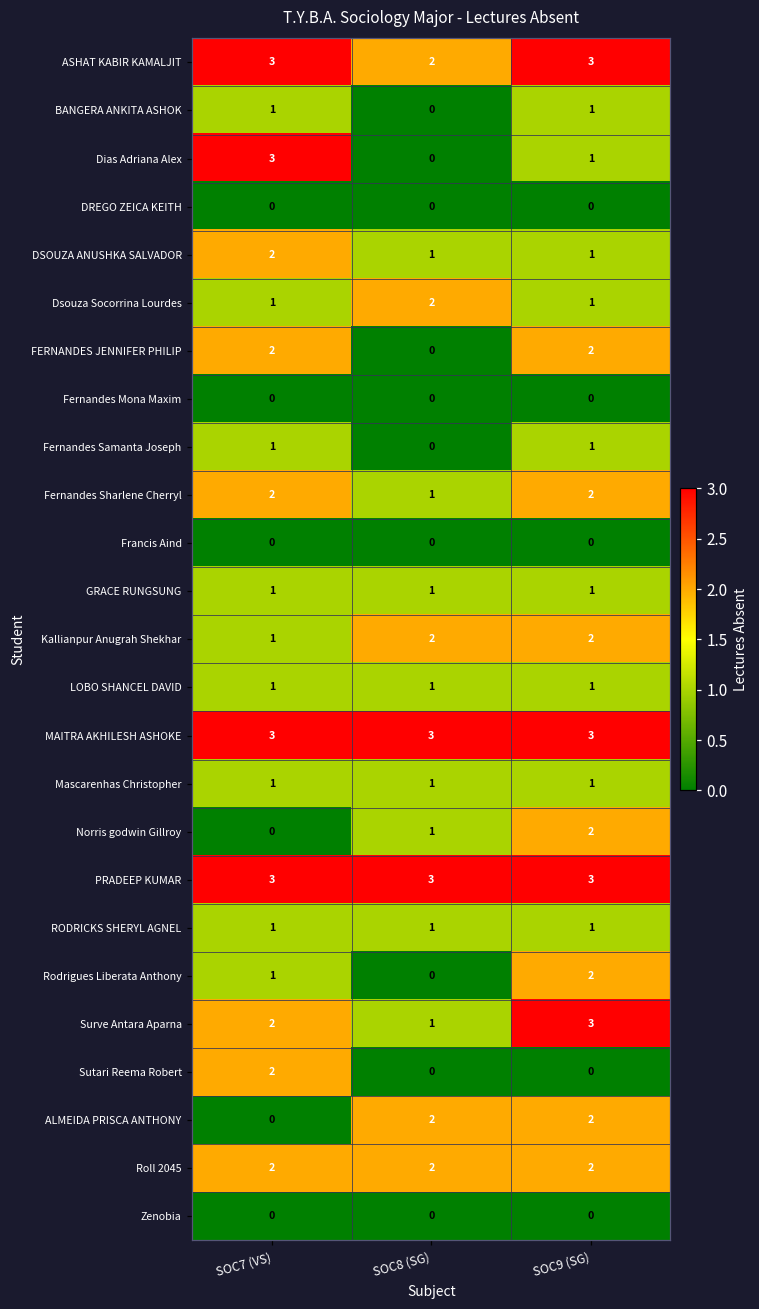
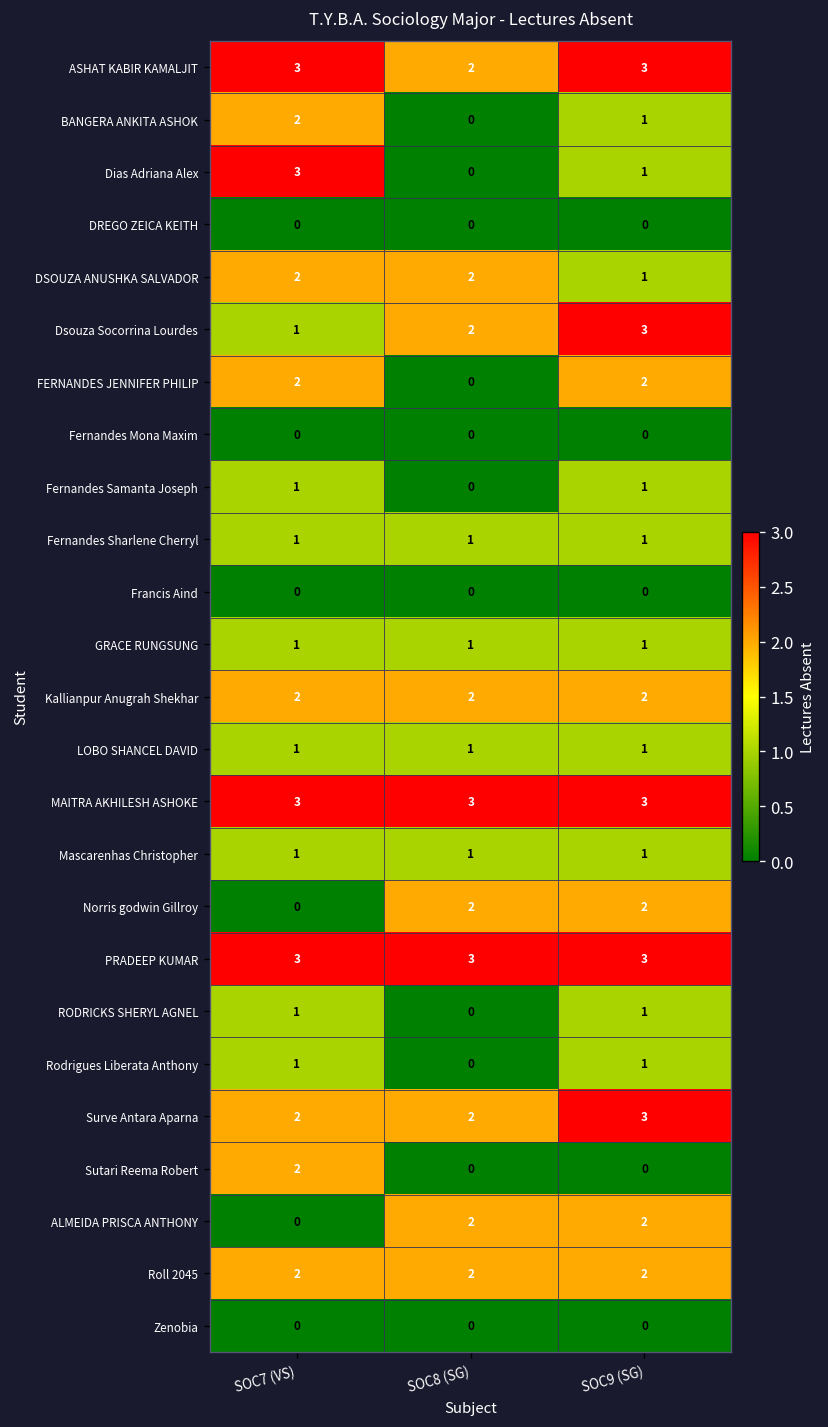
  {
    "ASHAT KABIR KAMALJIT": {
      "SOC7 (VS)": 3,
      "SOC8 (SG)": 2,
      "SOC9 (SG)": 3
    },
    "BANGERA ANKITA ASHOK": {
-     "SOC7 (VS)": 1,
+     "SOC7 (VS)": 2,
      "SOC8 (SG)": 0,
      "SOC9 (SG)": 1
    },
    "Dias Adriana Alex": {
      "SOC7 (VS)": 3,
      "SOC8 (SG)": 0,
      "SOC9 (SG)": 1
    },
    "DREGO ZEICA KEITH": {
      "SOC7 (VS)": 0,
      "SOC8 (SG)": 0,
      "SOC9 (SG)": 0
    },
    "DSOUZA ANUSHKA SALVADOR": {
      "SOC7 (VS)": 2,
-     "SOC8 (SG)": 1,
+     "SOC8 (SG)": 2,
      "SOC9 (SG)": 1
    },
    "Dsouza Socorrina Lourdes": {
      "SOC7 (VS)": 1,
      "SOC8 (SG)": 2,
-     "SOC9 (SG)": 1
+     "SOC9 (SG)": 3
    },
    "FERNANDES JENNIFER PHILIP": {
      "SOC7 (VS)": 2,
      "SOC8 (SG)": 0,
      "SOC9 (SG)": 2
    },
    "Fernandes Mona Maxim": {
      "SOC7 (VS)": 0,
      "SOC8 (SG)": 0,
      "SOC9 (SG)": 0
    },
    "Fernandes Samanta Joseph": {
      "SOC7 (VS)": 1,
      "SOC8 (SG)": 0,
      "SOC9 (SG)": 1
    },
    "Fernandes Sharlene Cherryl": {
-     "SOC7 (VS)": 2,
+     "SOC7 (VS)": 1,
      "SOC8 (SG)": 1,
-     "SOC9 (SG)": 2
+     "SOC9 (SG)": 1
    },
    "Francis Aind": {
      "SOC7 (VS)": 0,
      "SOC8 (SG)": 0,
      "SOC9 (SG)": 0
    },
    "GRACE RUNGSUNG": {
      "SOC7 (VS)": 1,
      "SOC8 (SG)": 1,
      "SOC9 (SG)": 1
    },
    "Kallianpur Anugrah Shekhar": {
-     "SOC7 (VS)": 1,
+     "SOC7 (VS)": 2,
      "SOC8 (SG)": 2,
      "SOC9 (SG)": 2
    },
    "LOBO SHANCEL DAVID": {
      "SOC7 (VS)": 1,
      "SOC8 (SG)": 1,
      "SOC9 (SG)": 1
    },
    "MAITRA AKHILESH ASHOKE": {
      "SOC7 (VS)": 3,
      "SOC8 (SG)": 3,
      "SOC9 (SG)": 3
    },
    "Mascarenhas Christopher": {
      "SOC7 (VS)": 1,
      "SOC8 (SG)": 1,
      "SOC9 (SG)": 1
    },
    "Norris godwin Gillroy": {
      "SOC7 (VS)": 0,
-     "SOC8 (SG)": 1,
+     "SOC8 (SG)": 2,
      "SOC9 (SG)": 2
    },
    "PRADEEP KUMAR": {
      "SOC7 (VS)": 3,
      "SOC8 (SG)": 3,
      "SOC9 (SG)": 3
    },
    "RODRICKS SHERYL AGNEL": {
      "SOC7 (VS)": 1,
-     "SOC8 (SG)": 1,
+     "SOC8 (SG)": 0,
      "SOC9 (SG)": 1
    },
    "Rodrigues Liberata Anthony": {
      "SOC7 (VS)": 1,
      "SOC8 (SG)": 0,
-     "SOC9 (SG)": 2
+     "SOC9 (SG)": 1
    },
    "Surve Antara Aparna": {
      "SOC7 (VS)": 2,
-     "SOC8 (SG)": 1,
+     "SOC8 (SG)": 2,
      "SOC9 (SG)": 3
    },
    "Sutari Reema Robert": {
      "SOC7 (VS)": 2,
      "SOC8 (SG)": 0,
      "SOC9 (SG)": 0
    },
    "ALMEIDA PRISCA ANTHONY": {
      "SOC7 (VS)": 0,
      "SOC8 (SG)": 2,
      "SOC9 (SG)": 2
    },
    "Roll 2045": {
      "SOC7 (VS)": 2,
      "SOC8 (SG)": 2,
      "SOC9 (SG)": 2
    },
    "Zenobia": {
      "SOC7 (VS)": 0,
      "SOC8 (SG)": 0,
      "SOC9 (SG)": 0
    }
  }
